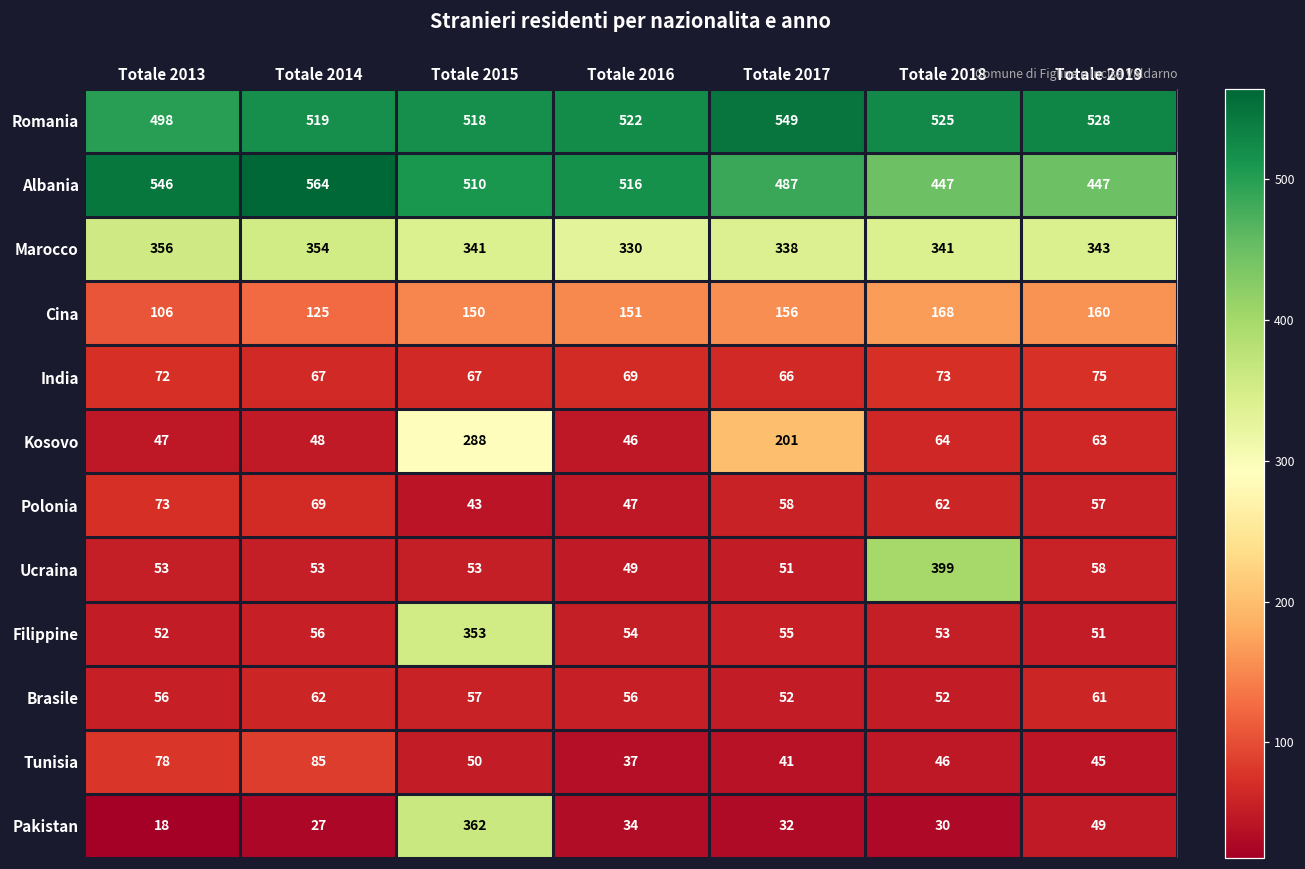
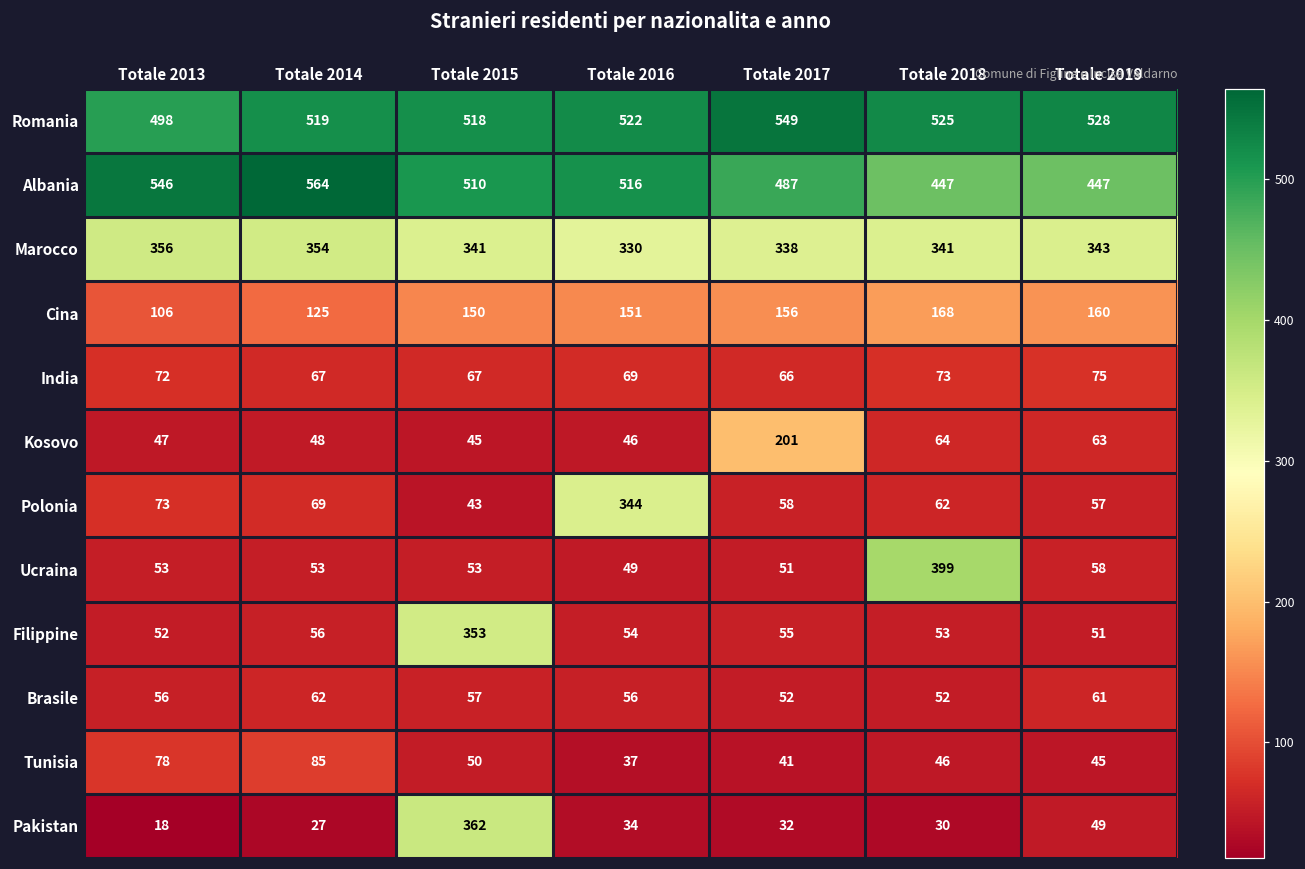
  {
    "Romania": {
      "Totale 2013": 498,
      "Totale 2014": 519,
      "Totale 2015": 518,
      "Totale 2016": 522,
      "Totale 2017": 549,
      "Totale 2018": 525,
      "Totale 2019": 528
    },
    "Albania": {
      "Totale 2013": 546,
      "Totale 2014": 564,
      "Totale 2015": 510,
      "Totale 2016": 516,
      "Totale 2017": 487,
      "Totale 2018": 447,
      "Totale 2019": 447
    },
    "Marocco": {
      "Totale 2013": 356,
      "Totale 2014": 354,
      "Totale 2015": 341,
      "Totale 2016": 330,
      "Totale 2017": 338,
      "Totale 2018": 341,
      "Totale 2019": 343
    },
    "Cina": {
      "Totale 2013": 106,
      "Totale 2014": 125,
      "Totale 2015": 150,
      "Totale 2016": 151,
      "Totale 2017": 156,
      "Totale 2018": 168,
      "Totale 2019": 160
    },
    "India": {
      "Totale 2013": 72,
      "Totale 2014": 67,
      "Totale 2015": 67,
      "Totale 2016": 69,
      "Totale 2017": 66,
      "Totale 2018": 73,
      "Totale 2019": 75
    },
    "Kosovo": {
      "Totale 2013": 47,
      "Totale 2014": 48,
-     "Totale 2015": 288,
+     "Totale 2015": 45,
      "Totale 2016": 46,
      "Totale 2017": 201,
      "Totale 2018": 64,
      "Totale 2019": 63
    },
    "Polonia": {
      "Totale 2013": 73,
      "Totale 2014": 69,
      "Totale 2015": 43,
-     "Totale 2016": 47,
+     "Totale 2016": 344,
      "Totale 2017": 58,
      "Totale 2018": 62,
      "Totale 2019": 57
    },
    "Ucraina": {
      "Totale 2013": 53,
      "Totale 2014": 53,
      "Totale 2015": 53,
      "Totale 2016": 49,
      "Totale 2017": 51,
      "Totale 2018": 399,
      "Totale 2019": 58
    },
    "Filippine": {
      "Totale 2013": 52,
      "Totale 2014": 56,
      "Totale 2015": 353,
      "Totale 2016": 54,
      "Totale 2017": 55,
      "Totale 2018": 53,
      "Totale 2019": 51
    },
    "Brasile": {
      "Totale 2013": 56,
      "Totale 2014": 62,
      "Totale 2015": 57,
      "Totale 2016": 56,
      "Totale 2017": 52,
      "Totale 2018": 52,
      "Totale 2019": 61
    },
    "Tunisia": {
      "Totale 2013": 78,
      "Totale 2014": 85,
      "Totale 2015": 50,
      "Totale 2016": 37,
      "Totale 2017": 41,
      "Totale 2018": 46,
      "Totale 2019": 45
    },
    "Pakistan": {
      "Totale 2013": 18,
      "Totale 2014": 27,
      "Totale 2015": 362,
      "Totale 2016": 34,
      "Totale 2017": 32,
      "Totale 2018": 30,
      "Totale 2019": 49
    }
  }
